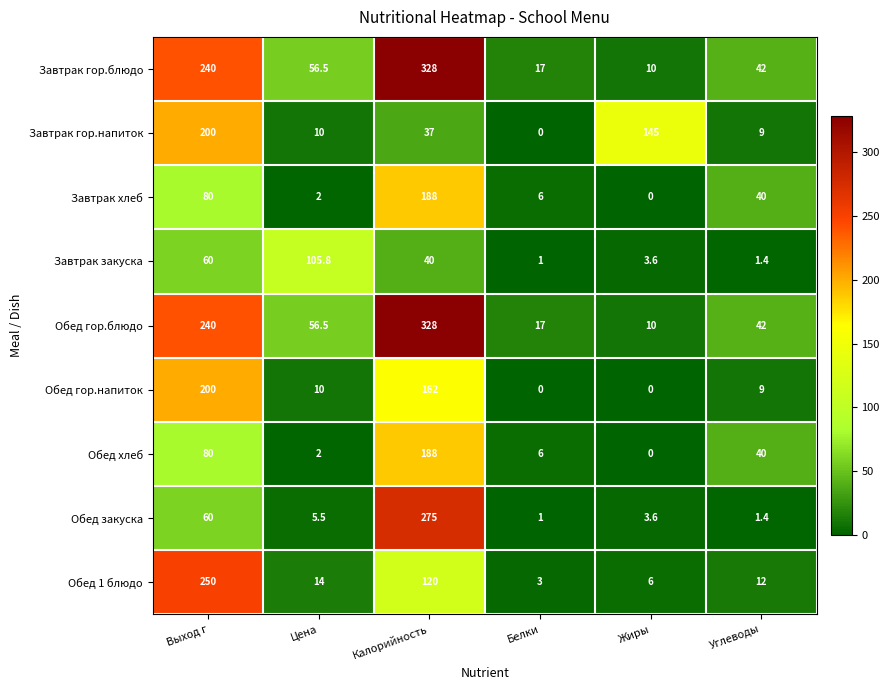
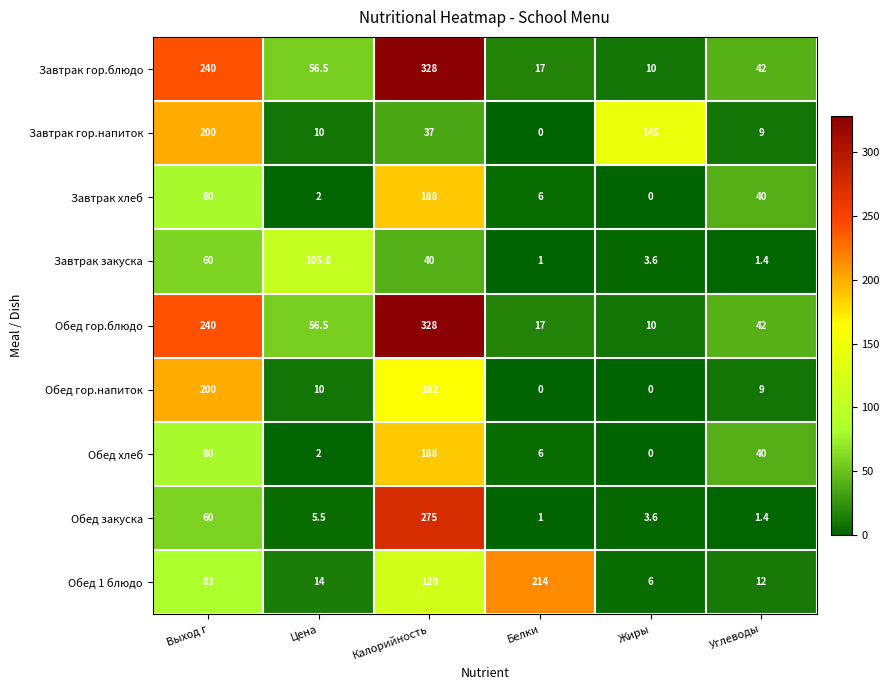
  {
    "Завтрак гор.блюдо": {
      "Выход г": 240,
      "Цена": 56.5,
      "Калорийность": 328,
      "Белки": 17,
      "Жиры": 10,
      "Углеводы": 42
    },
    "Завтрак гор.напиток": {
      "Выход г": 200,
      "Цена": 10,
      "Калорийность": 37,
      "Белки": 0,
      "Жиры": 145,
      "Углеводы": 9
    },
    "Завтрак хлеб": {
      "Выход г": 80,
      "Цена": 2,
      "Калорийность": 188,
      "Белки": 6,
      "Жиры": 0,
      "Углеводы": 40
    },
    "Завтрак закуска": {
      "Выход г": 60,
      "Цена": 105.8,
      "Калорийность": 40,
      "Белки": 1,
      "Жиры": 3.6,
      "Углеводы": 1.4
    },
    "Обед гор.блюдо": {
      "Выход г": 240,
      "Цена": 56.5,
      "Калорийность": 328,
      "Белки": 17,
      "Жиры": 10,
      "Углеводы": 42
    },
    "Обед гор.напиток": {
      "Выход г": 200,
      "Цена": 10,
      "Калорийность": 162,
      "Белки": 0,
      "Жиры": 0,
      "Углеводы": 9
    },
    "Обед хлеб": {
      "Выход г": 80,
      "Цена": 2,
      "Калорийность": 188,
      "Белки": 6,
      "Жиры": 0,
      "Углеводы": 40
    },
    "Обед закуска": {
      "Выход г": 60,
      "Цена": 5.5,
      "Калорийность": 275,
      "Белки": 1,
      "Жиры": 3.6,
      "Углеводы": 1.4
    },
    "Обед 1 блюдо": {
-     "Выход г": 250,
+     "Выход г": 83,
      "Цена": 14,
      "Калорийность": 120,
-     "Белки": 3,
+     "Белки": 214,
      "Жиры": 6,
      "Углеводы": 12
    }
  }
